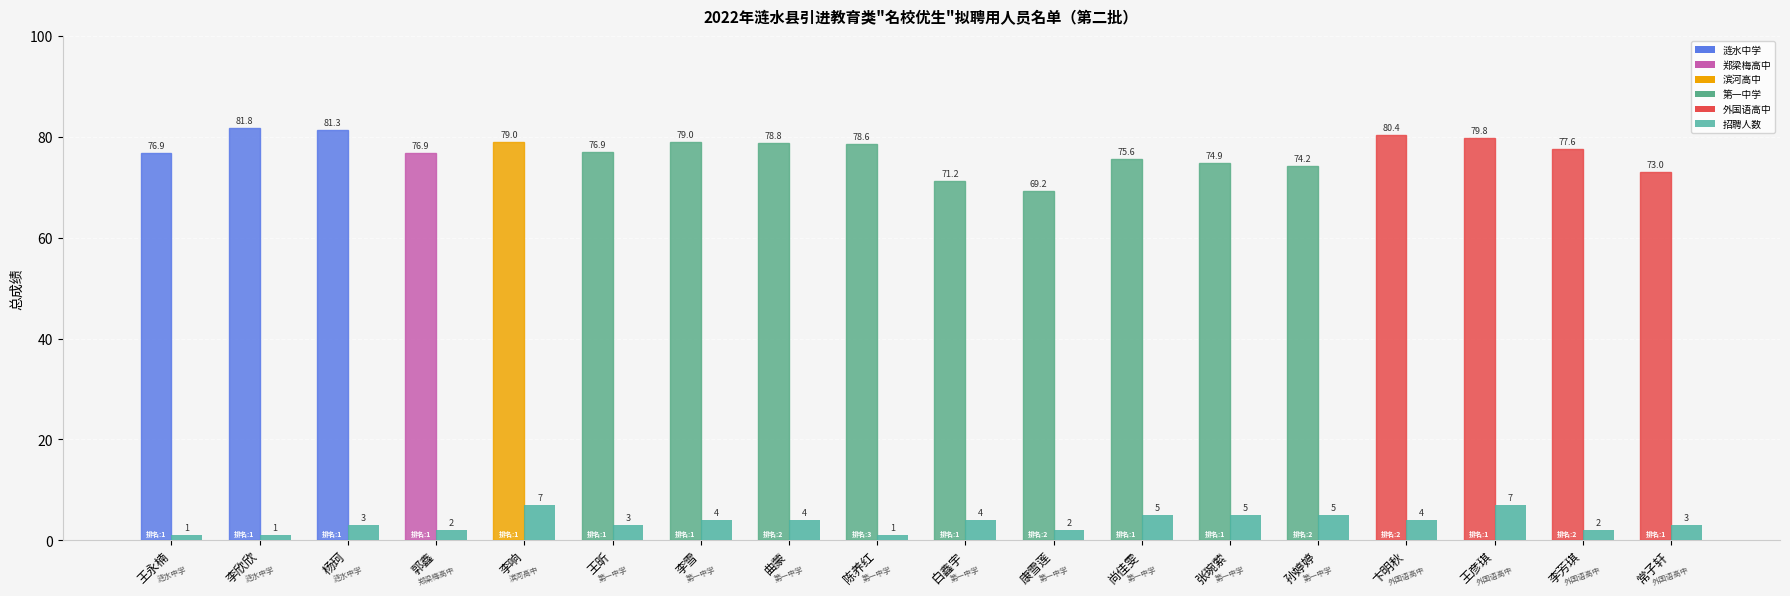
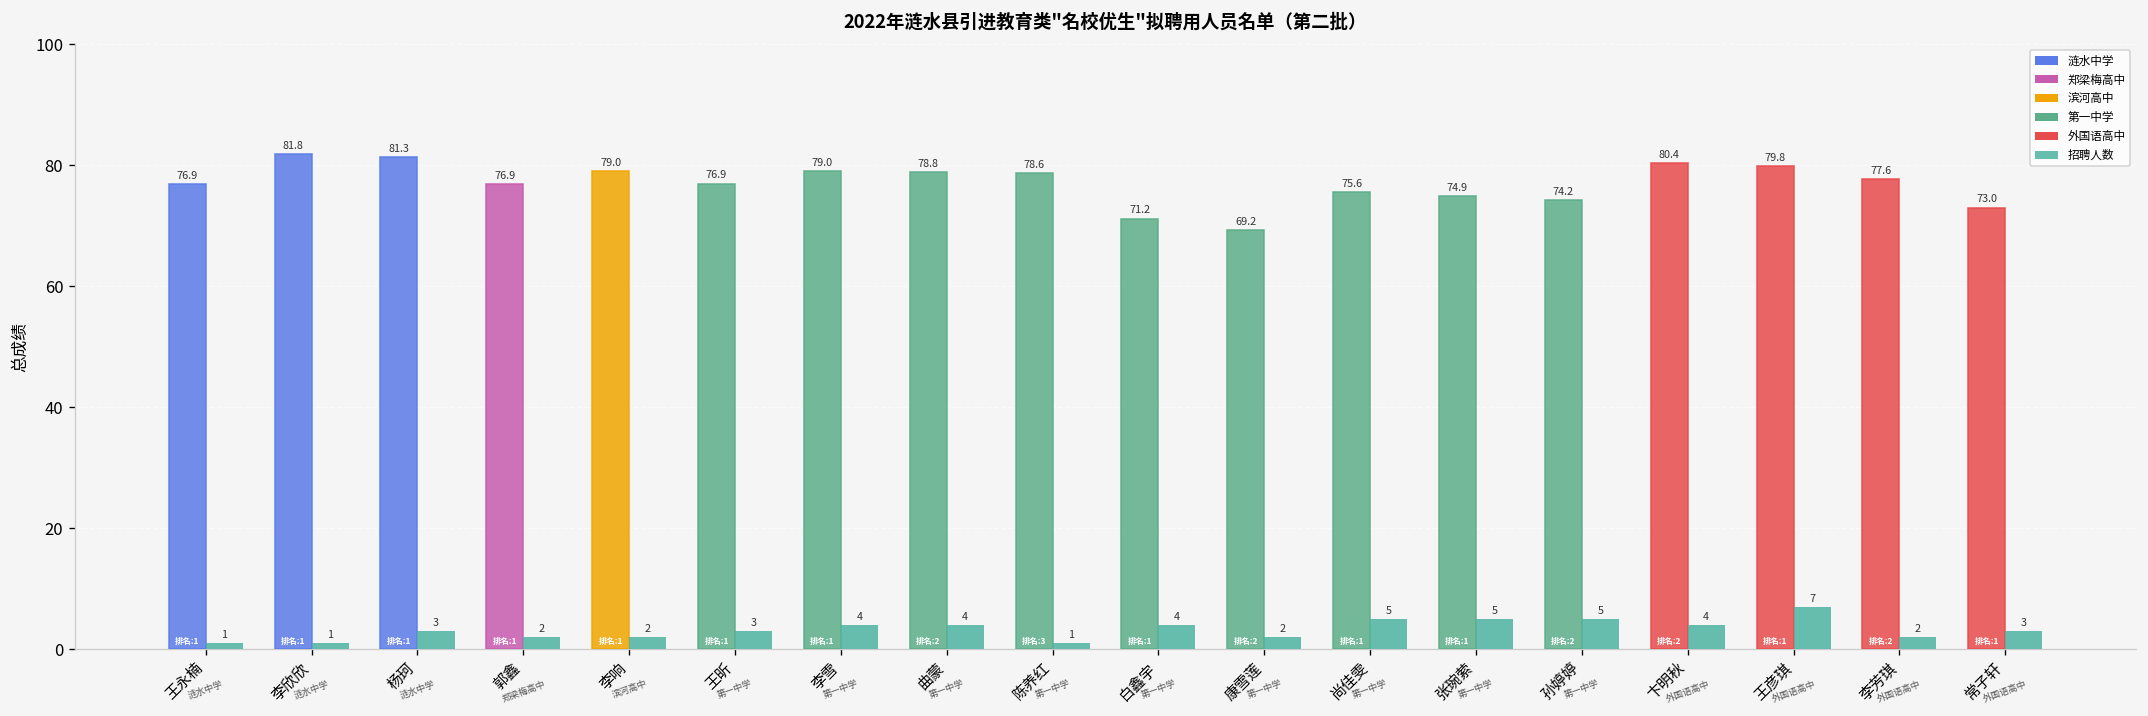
  {
    "招聘人数": {
      "王永楠": 1,
      "李欣欣": 1,
      "杨珂": 3,
      "郭鑫": 2,
-     "李响": 7,
+     "李响": 2,
      "王昕": 3,
      "李雪": 4,
      "曲蒙": 4,
      "陈养红": 1,
      "白鑫宇": 4,
      "康雪莲": 2,
      "尚佳雯": 5,
      "张琬萦": 5,
      "孙婷婷": 5,
      "卞明秋": 4,
      "王彦琪": 7,
      "李芳琪": 2,
      "常子轩": 3
    }
  }
